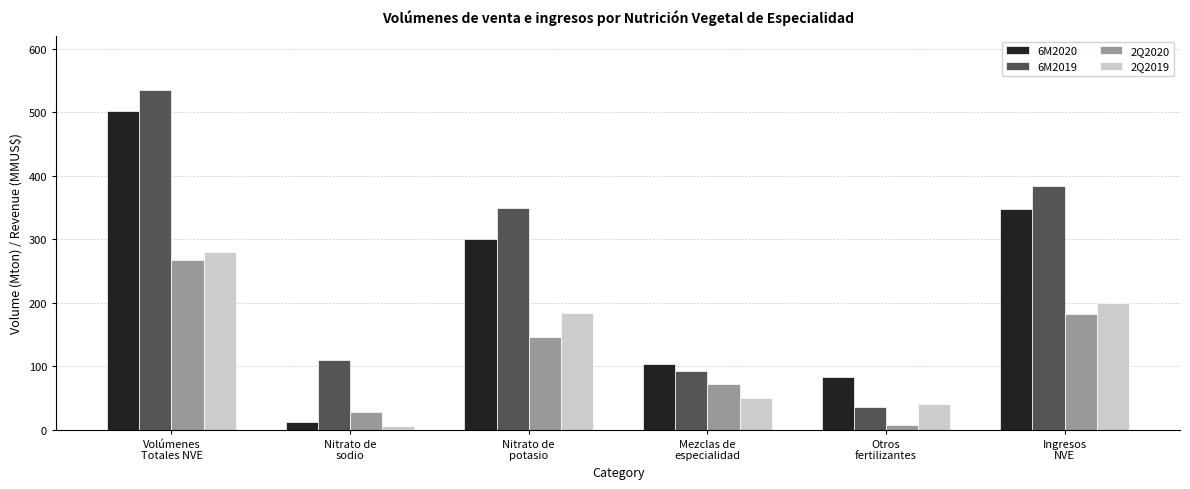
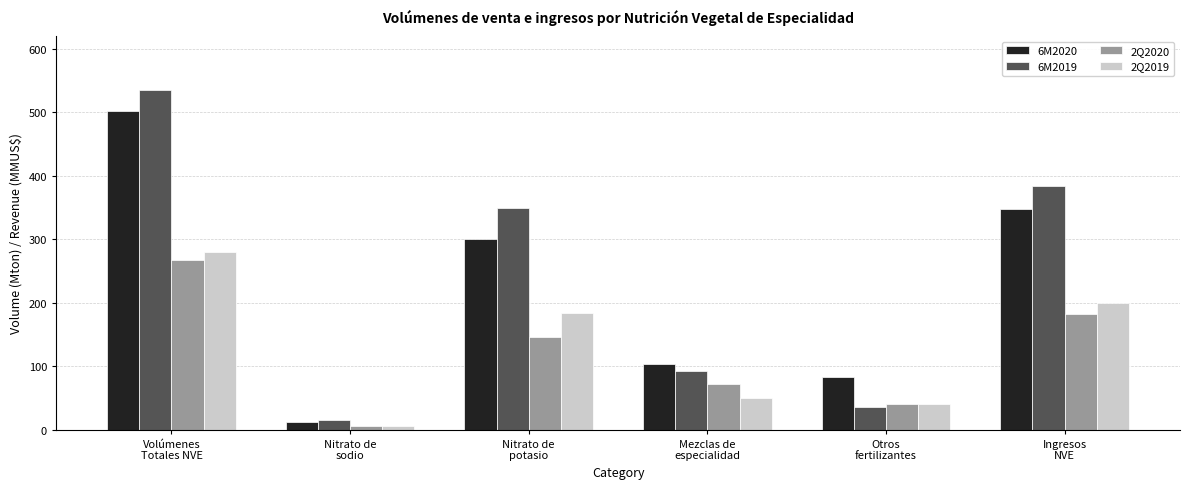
  {
    "6M2020": {
      "Volúmenes Totales NVE": 500,
      "Nitrato de sodio": 10,
      "Nitrato de potasio": 300,
      "Mezclas de especialidad": 100,
      "Otros fertilizantes": 80,
      "Ingresos NVE": 350
    },
    "6M2019": {
      "Volúmenes Totales NVE": 540,
-     "Nitrato de sodio": 110,
+     "Nitrato de sodio": 20,
      "Nitrato de potasio": 350,
      "Mezclas de especialidad": 90,
      "Otros fertilizantes": 40,
      "Ingresos NVE": 380
    },
    "2Q2020": {
      "Volúmenes Totales NVE": 270,
-     "Nitrato de sodio": 30,
+     "Nitrato de sodio": 10,
      "Nitrato de potasio": 150,
      "Mezclas de especialidad": 70,
-     "Otros fertilizantes": 10,
+     "Otros fertilizantes": 40,
      "Ingresos NVE": 180
    },
    "2Q2019": {
      "Volúmenes Totales NVE": 280,
      "Nitrato de sodio": 10,
      "Nitrato de potasio": 180,
      "Mezclas de especialidad": 50,
      "Otros fertilizantes": 40,
      "Ingresos NVE": 200
    }
  }
